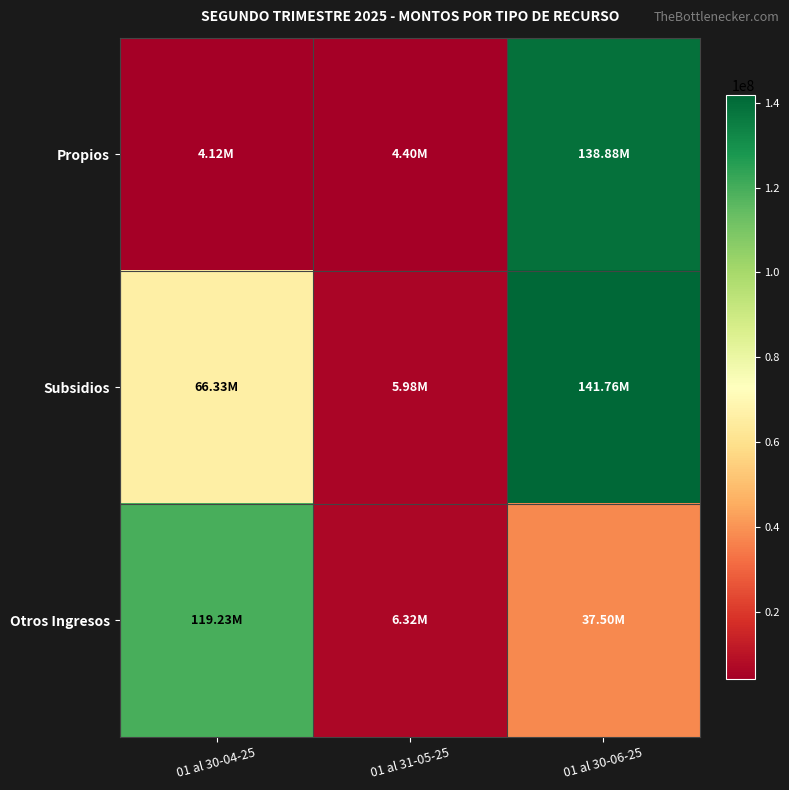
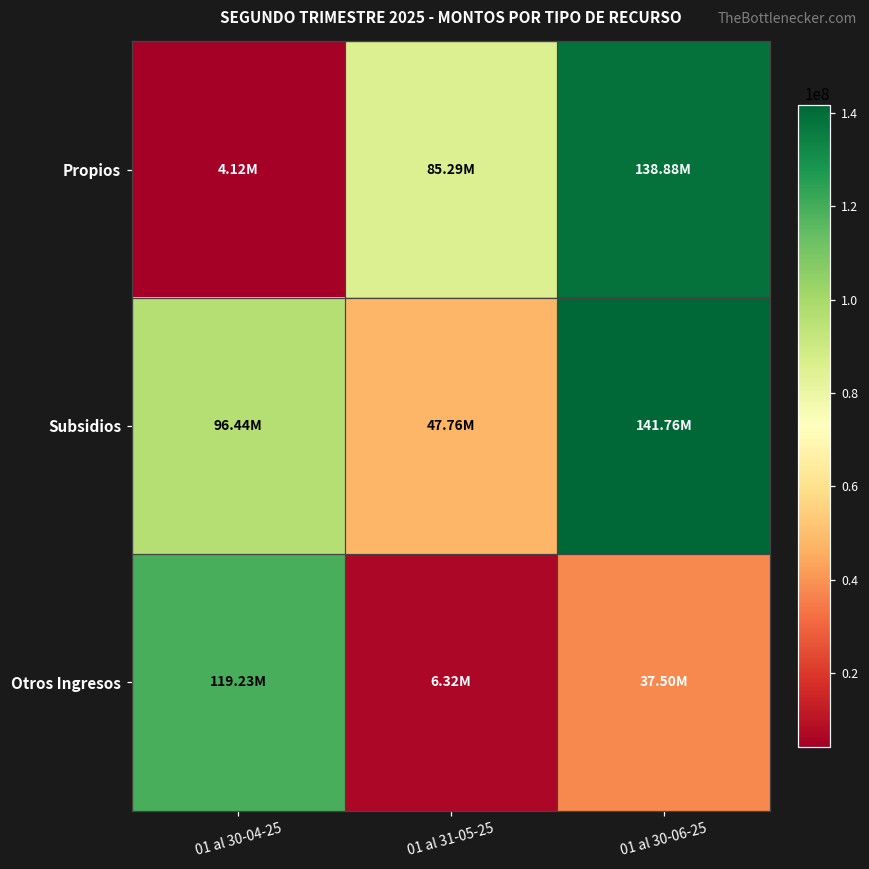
  {
    "Propios": {
      "01 al 30-04-25": "4.12M",
-     "01 al 31-05-25": "4.40M",
+     "01 al 31-05-25": "85.29M",
      "01 al 30-06-25": "138.88M"
    },
    "Subsidios": {
-     "01 al 30-04-25": "66.33M",
-     "01 al 31-05-25": "5.98M",
+     "01 al 30-04-25": "96.44M",
+     "01 al 31-05-25": "47.76M",
      "01 al 30-06-25": "141.76M"
    },
    "Otros Ingresos": {
      "01 al 30-04-25": "119.23M",
      "01 al 31-05-25": "6.32M",
      "01 al 30-06-25": "37.50M"
    }
  }
